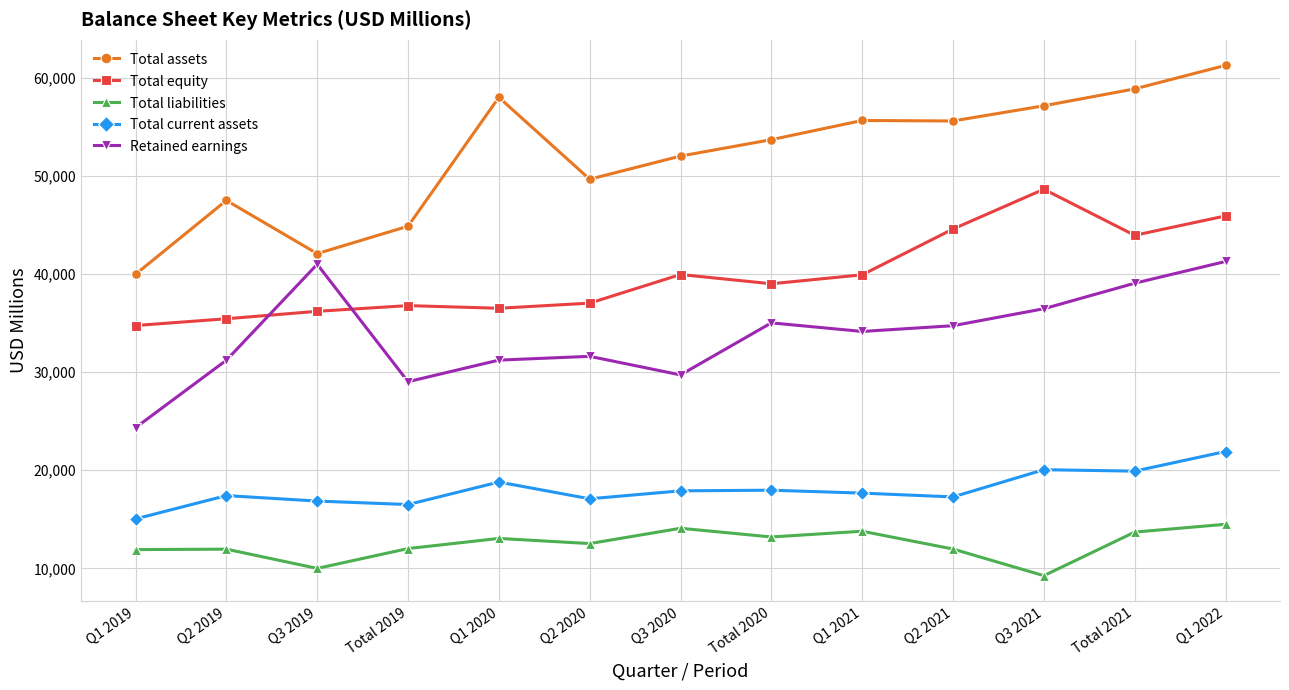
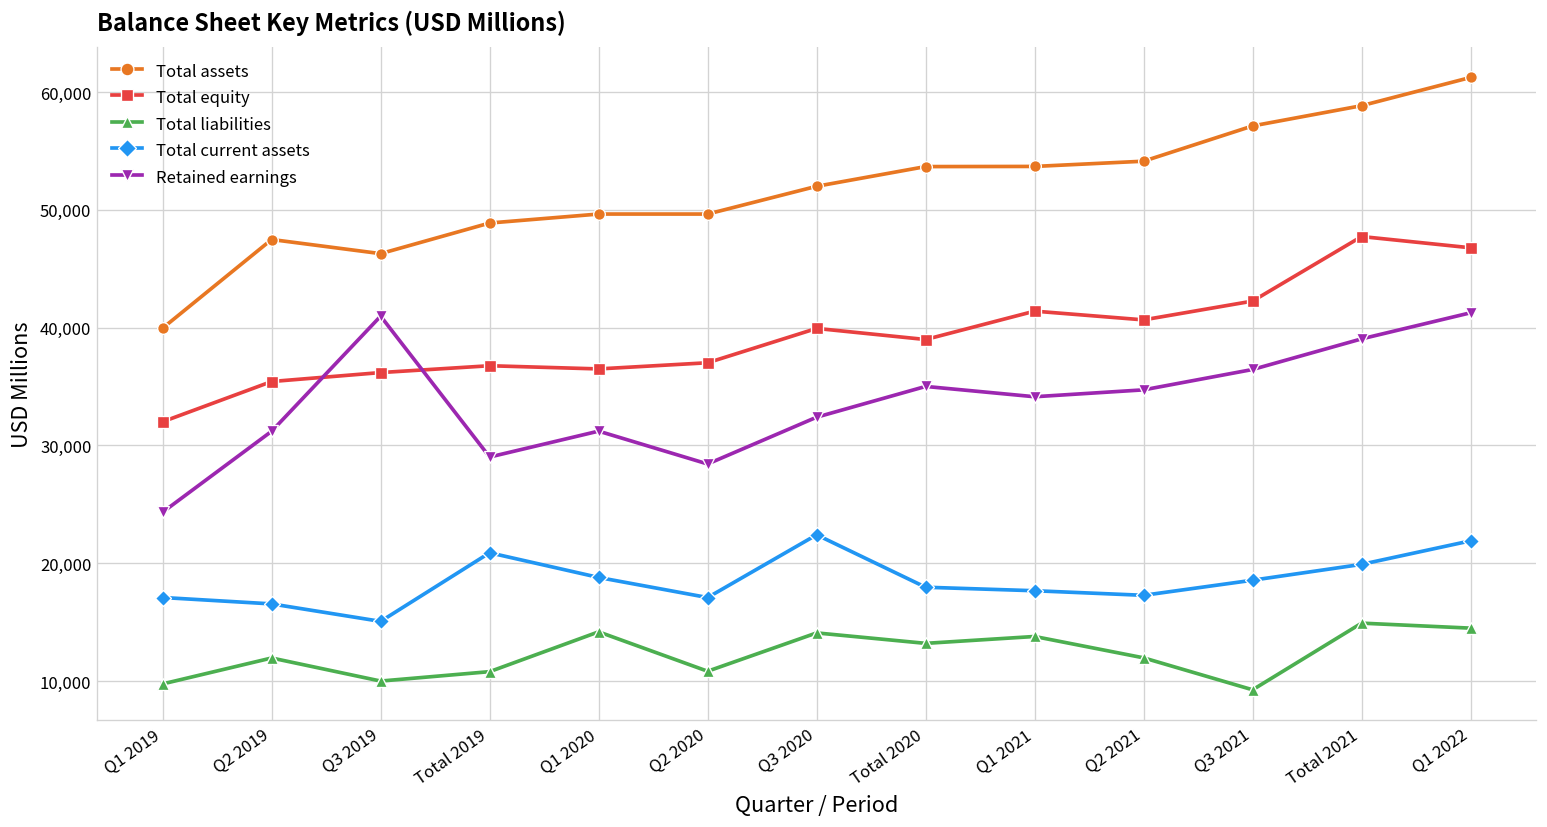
  {
    "Total assets": {
      "Q1 2019": "40,000",
      "Q2 2019": "47,000",
-     "Q3 2019": "42,000",
-     "Total 2019": "45,000",
-     "Q1 2020": "58,000",
+     "Q3 2019": "46,000",
+     "Total 2019": "49,000",
+     "Q1 2020": "50,000",
      "Q2 2020": "50,000",
      "Q3 2020": "52,000",
      "Total 2020": "54,000",
-     "Q1 2021": "56,000",
-     "Q2 2021": "56,000",
+     "Q1 2021": "54,000",
+     "Q2 2021": "54,000",
      "Q3 2021": "57,000",
      "Total 2021": "59,000",
      "Q1 2022": "61,000"
    },
    "Total equity": {
-     "Q1 2019": "35,000",
+     "Q1 2019": "32,000",
      "Q2 2019": "35,000",
      "Q3 2019": "36,000",
      "Total 2019": "37,000",
      "Q1 2020": "37,000",
      "Q2 2020": "37,000",
      "Q3 2020": "40,000",
      "Total 2020": "39,000",
-     "Q1 2021": "40,000",
-     "Q2 2021": "45,000",
-     "Q3 2021": "49,000",
-     "Total 2021": "44,000",
-     "Q1 2022": "46,000"
+     "Q1 2021": "41,000",
+     "Q2 2021": "41,000",
+     "Q3 2021": "42,000",
+     "Total 2021": "48,000",
+     "Q1 2022": "47,000"
    },
    "Total liabilities": {
-     "Q1 2019": "12,000",
+     "Q1 2019": "10,000",
      "Q2 2019": "12,000",
      "Q3 2019": "10,000",
-     "Total 2019": "12,000",
-     "Q1 2020": "13,000",
-     "Q2 2020": "13,000",
+     "Total 2019": "11,000",
+     "Q1 2020": "14,000",
+     "Q2 2020": "11,000",
      "Q3 2020": "14,000",
      "Total 2020": "13,000",
      "Q1 2021": "14,000",
      "Q2 2021": "12,000",
      "Q3 2021": "9,000",
-     "Total 2021": "14,000",
+     "Total 2021": "15,000",
      "Q1 2022": "14,000"
    },
    "Total current assets": {
-     "Q1 2019": "15,000",
-     "Q2 2019": "17,400",
-     "Q3 2019": "17,000",
-     "Total 2019": "17,000",
+     "Q1 2019": "17,000",
+     "Q2 2019": "16,600",
+     "Q3 2019": "15,000",
+     "Total 2019": "21,000",
      "Q1 2020": "19,000",
      "Q2 2020": "17,000",
-     "Q3 2020": "18,000",
+     "Q3 2020": "22,000",
      "Total 2020": "18,000",
      "Q1 2021": "18,000",
      "Q2 2021": "17,000",
-     "Q3 2021": "20,000",
+     "Q3 2021": "19,000",
      "Total 2021": "20,000",
      "Q1 2022": "22,000"
    },
    "Retained earnings": {
      "Q1 2019": "24,000",
      "Q2 2019": "31,000",
      "Q3 2019": "41,000",
      "Total 2019": "29,000",
      "Q1 2020": "31,000",
-     "Q2 2020": "32,000",
-     "Q3 2020": "30,000",
+     "Q2 2020": "28,000",
+     "Q3 2020": "32,000",
      "Total 2020": "35,000",
      "Q1 2021": "34,000",
      "Q2 2021": "35,000",
      "Q3 2021": "36,000",
      "Total 2021": "39,000",
      "Q1 2022": "41,000"
    }
  }
